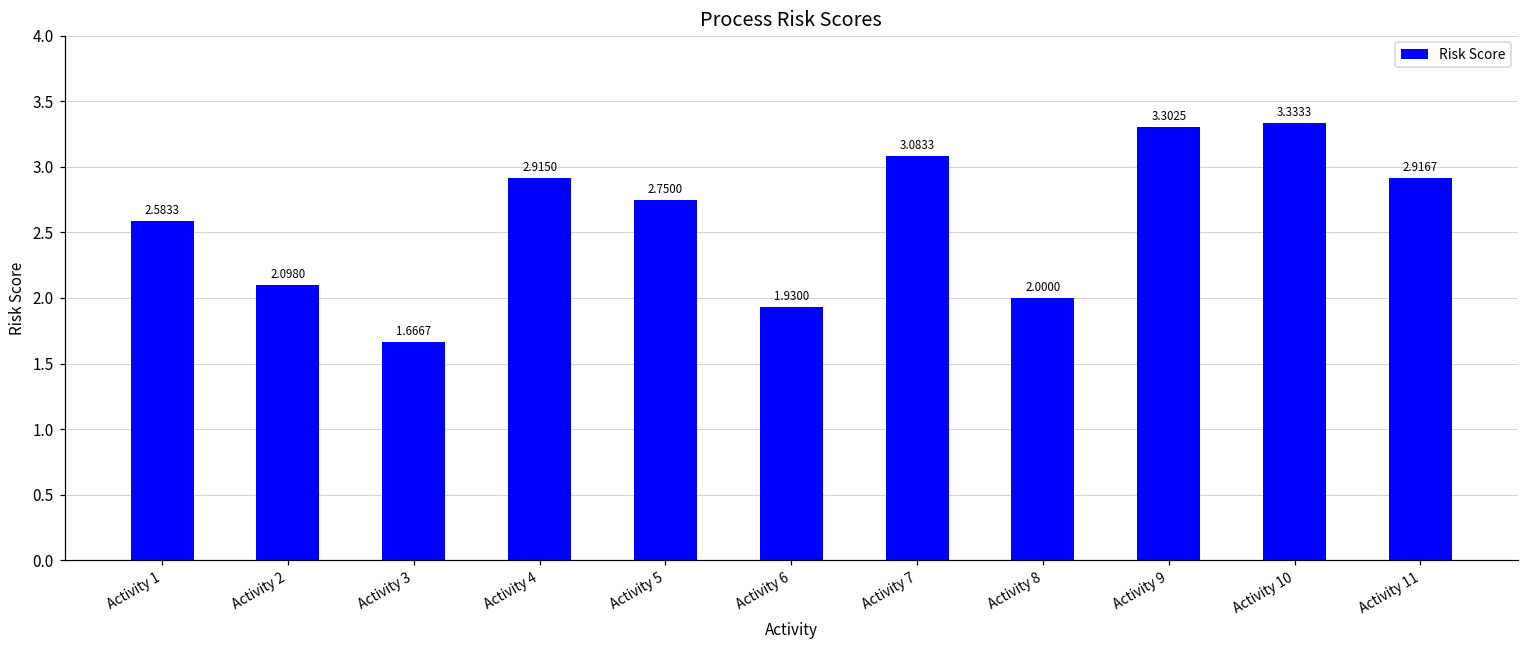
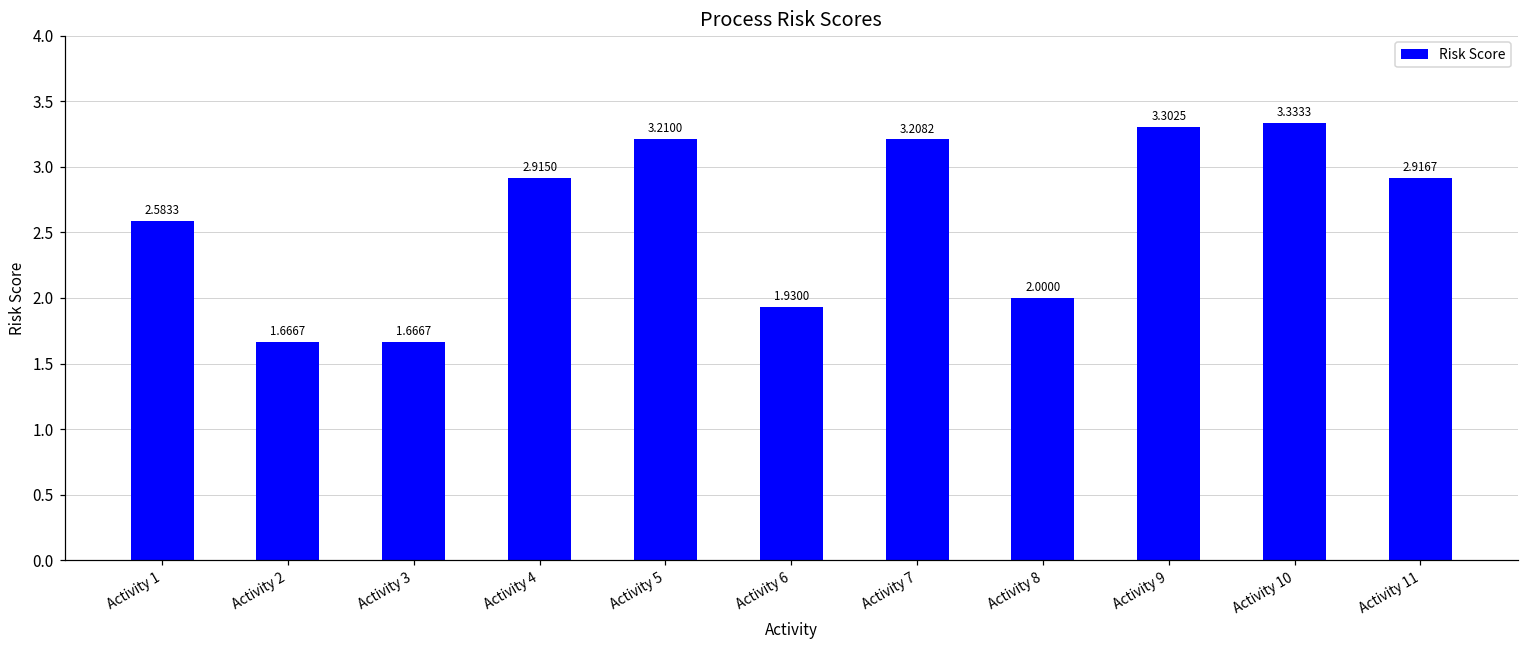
  {
    "Activity 1": 2.5833,
-   "Activity 2": 2.0980,
+   "Activity 2": 1.6667,
    "Activity 3": 1.6667,
    "Activity 4": 2.9150,
-   "Activity 5": 2.7500,
+   "Activity 5": 3.2100,
    "Activity 6": 1.9300,
-   "Activity 7": 3.0833,
+   "Activity 7": 3.2082,
    "Activity 8": 2.0000,
    "Activity 9": 3.3025,
    "Activity 10": 3.3333,
    "Activity 11": 2.9167
  }
